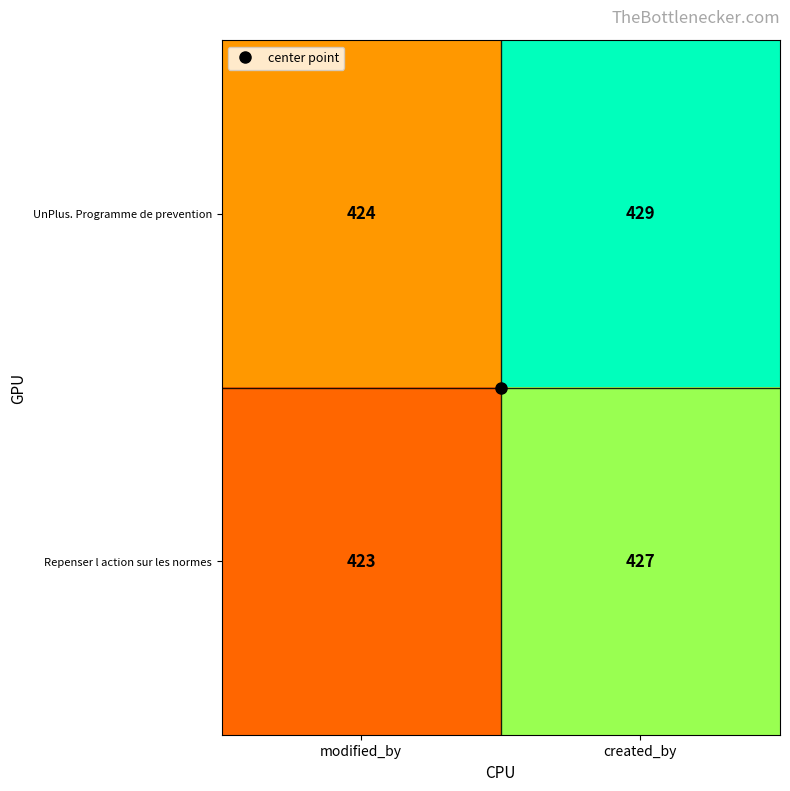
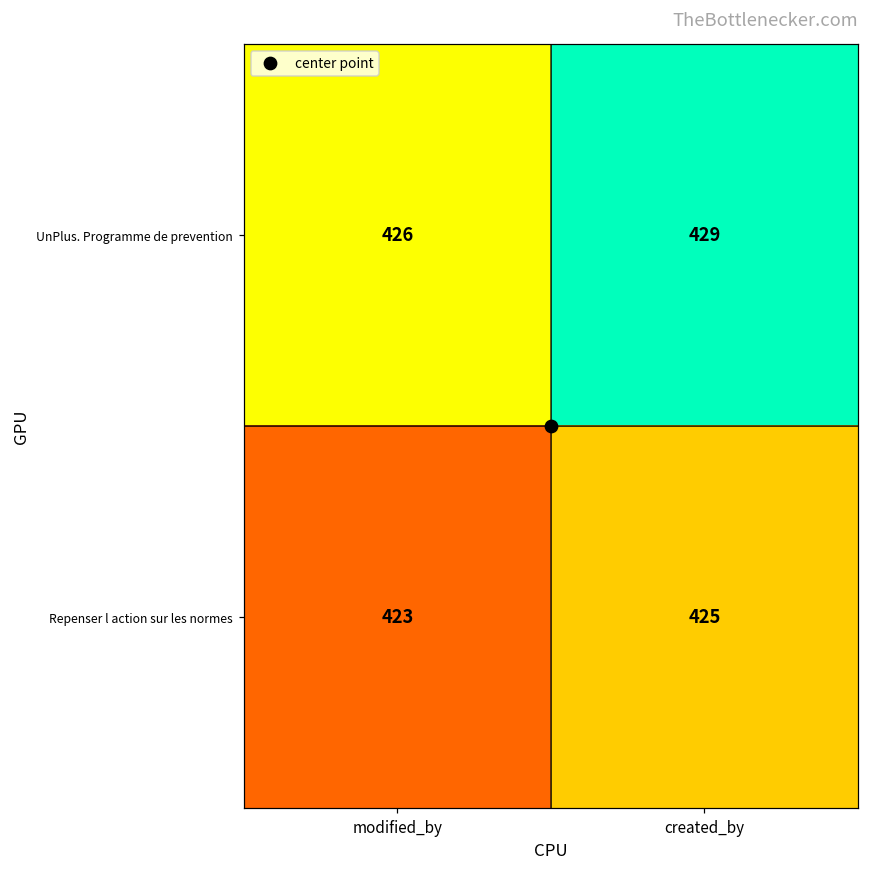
  {
    "UnPlus. Programme de prevention": {
-     "modified_by": 424,
+     "modified_by": 426,
      "created_by": 429
    },
    "Repenser l action sur les normes": {
      "modified_by": 423,
-     "created_by": 427
+     "created_by": 425
    }
  }
